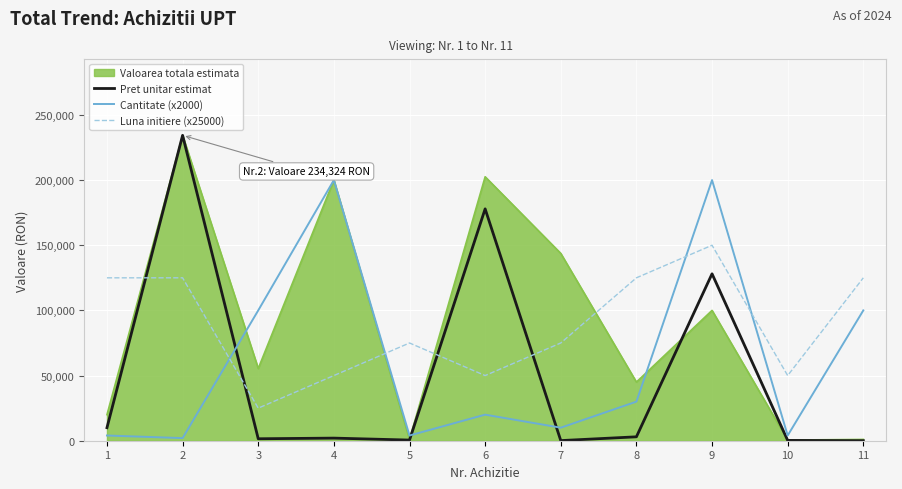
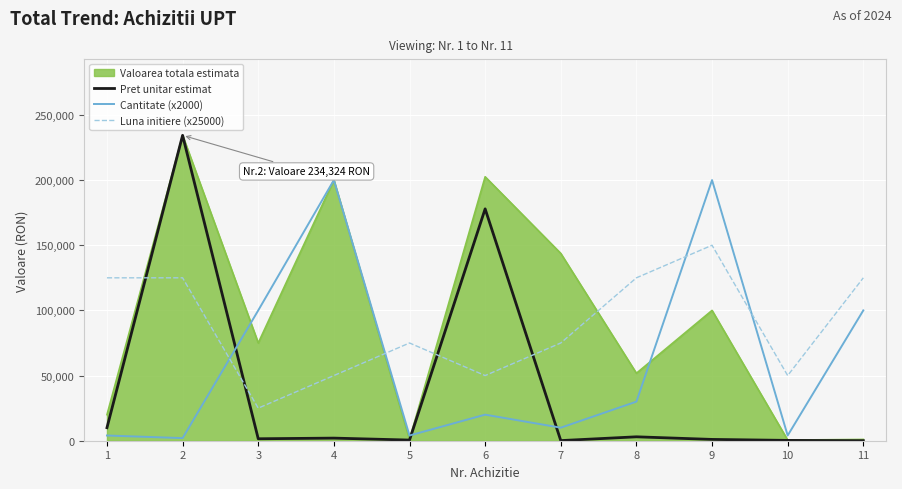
  {
    "Valoarea totala estimata": {
      "1": "20,000",
-     "3": "55,000",
+     "3": "75,000",
      "6": "203,000",
      "7": "144,000",
-     "8": "45,000",
+     "8": "52,000",
      "9": "100,000"
    },
    "Pret unitar estimat": {
      "1": "10,000",
      "3": "2,000",
      "4": "2,000",
      "6": "178,000",
      "7": "0",
      "8": "3,000",
-     "9": "128,000"
+     "9": "1,000"
    }
  }
